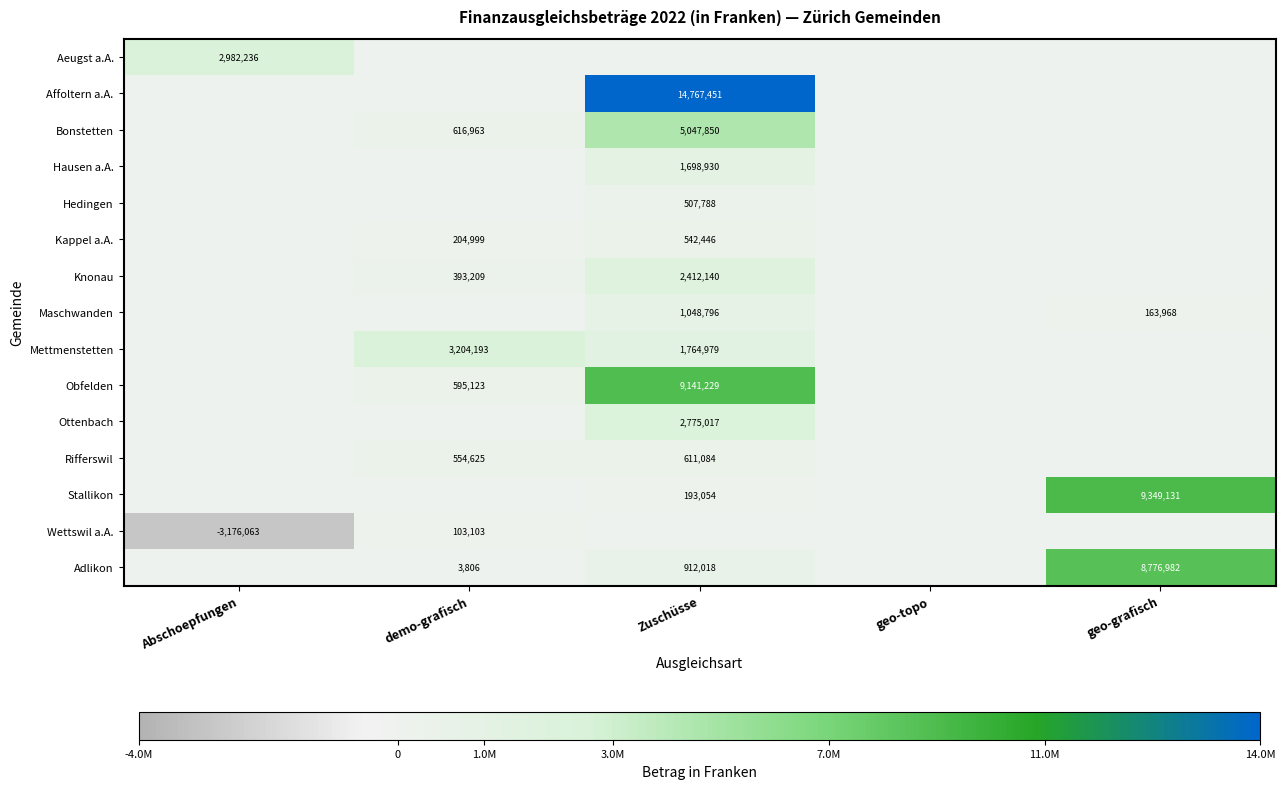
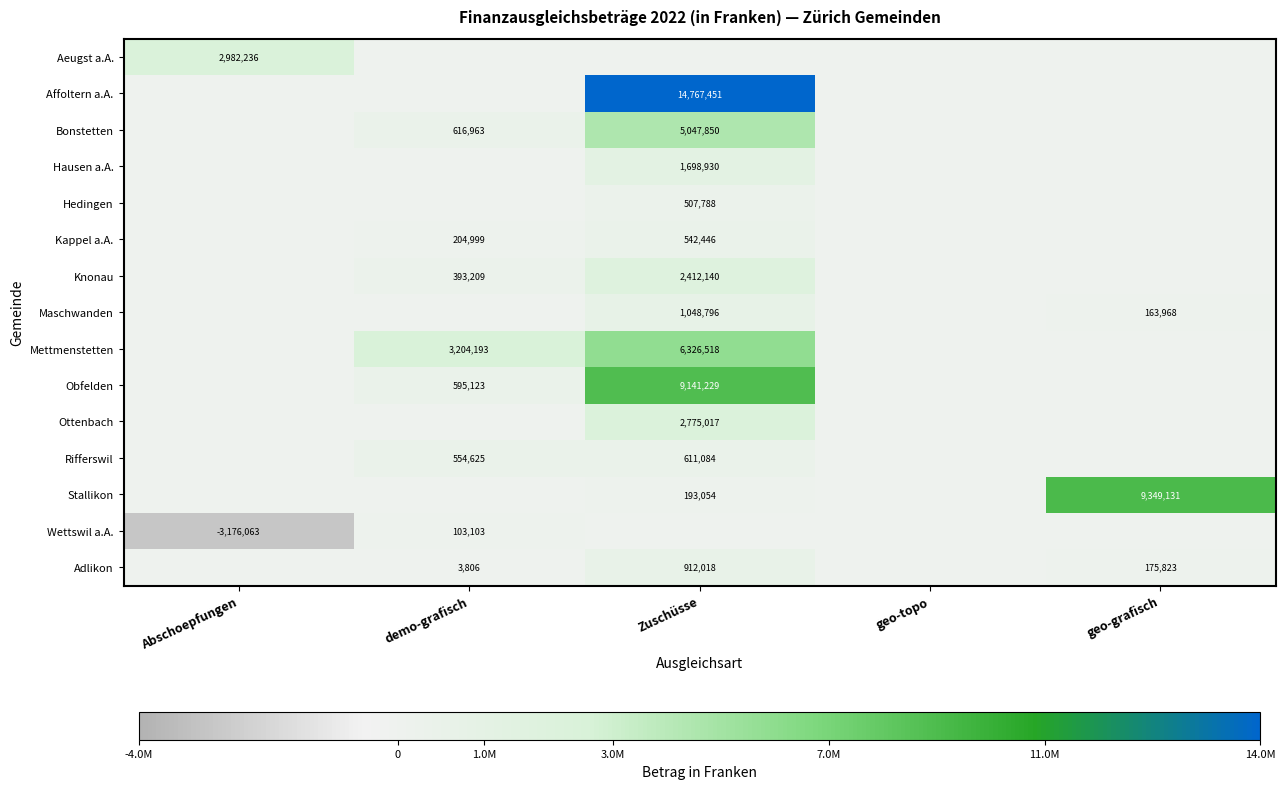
  {
    "Aeugst a.A.": {
      "Abschoepfungen": "2,982,236"
    },
    "Affoltern a.A.": {
      "Zuschüsse": "14,767,451"
    },
    "Bonstetten": {
      "demo-grafisch": "616,963",
      "Zuschüsse": "5,047,850"
    },
    "Hausen a.A.": {
      "Zuschüsse": "1,698,930"
    },
    "Hedingen": {
      "Zuschüsse": "507,788"
    },
    "Kappel a.A.": {
      "demo-grafisch": "204,999",
      "Zuschüsse": "542,446"
    },
    "Knonau": {
      "demo-grafisch": "393,209",
      "Zuschüsse": "2,412,140"
    },
    "Maschwanden": {
      "Zuschüsse": "1,048,796",
      "geo-grafisch": "163,968"
    },
    "Mettmenstetten": {
      "demo-grafisch": "3,204,193",
-     "Zuschüsse": "1,764,979"
+     "Zuschüsse": "6,326,518"
    },
    "Obfelden": {
      "demo-grafisch": "595,123",
      "Zuschüsse": "9,141,229"
    },
    "Ottenbach": {
      "Zuschüsse": "2,775,017"
    },
    "Rifferswil": {
      "demo-grafisch": "554,625",
      "Zuschüsse": "611,084"
    },
    "Stallikon": {
      "Zuschüsse": "193,054",
      "geo-grafisch": "9,349,131"
    },
    "Wettswil a.A.": {
      "Abschoepfungen": "-3,176,063",
      "demo-grafisch": "103,103"
    },
    "Adlikon": {
      "demo-grafisch": "3,806",
      "Zuschüsse": "912,018",
-     "geo-grafisch": "8,776,982"
+     "geo-grafisch": "175,823"
    }
  }
